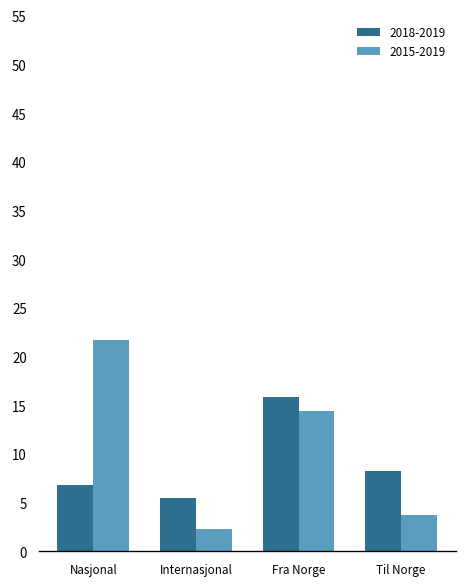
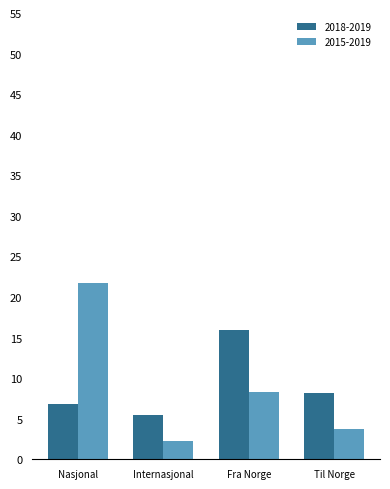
  {
    "2018-2019": {
      "Nasjonal": 7,
      "Internasjonal": 6,
      "Fra Norge": 16,
      "Til Norge": 8
    },
    "2015-2019": {
      "Nasjonal": 22,
      "Internasjonal": 2,
-     "Fra Norge": 14,
+     "Fra Norge": 8,
      "Til Norge": 4
    }
  }
